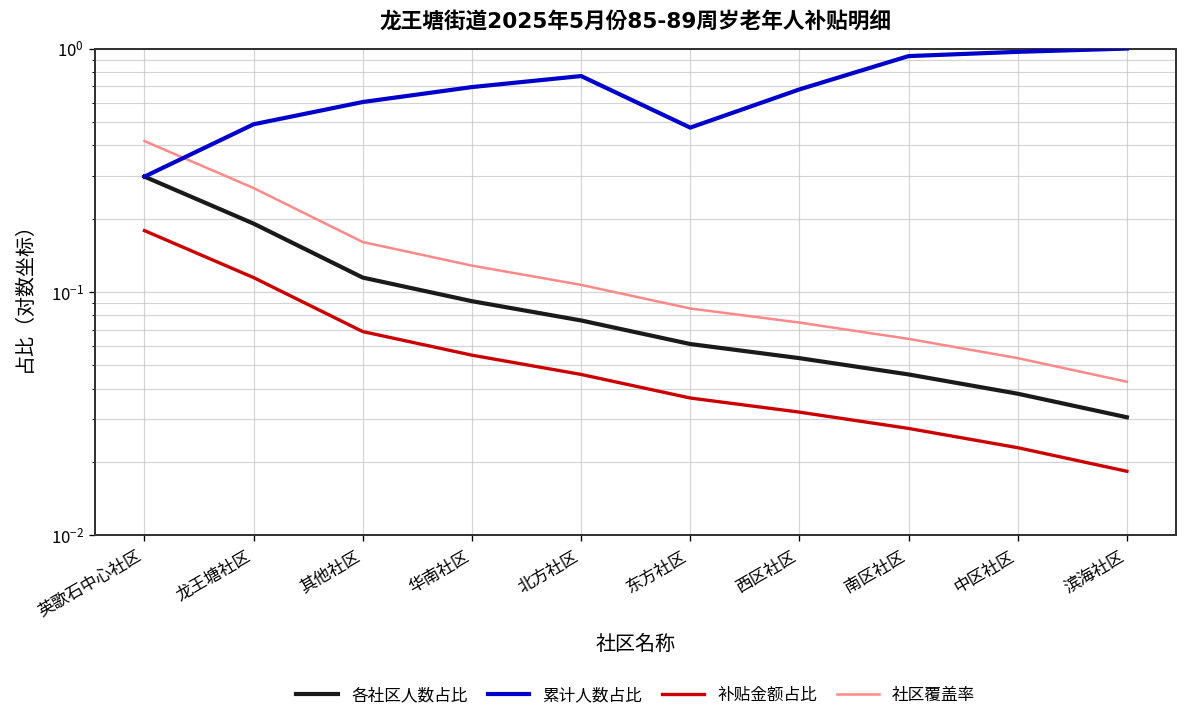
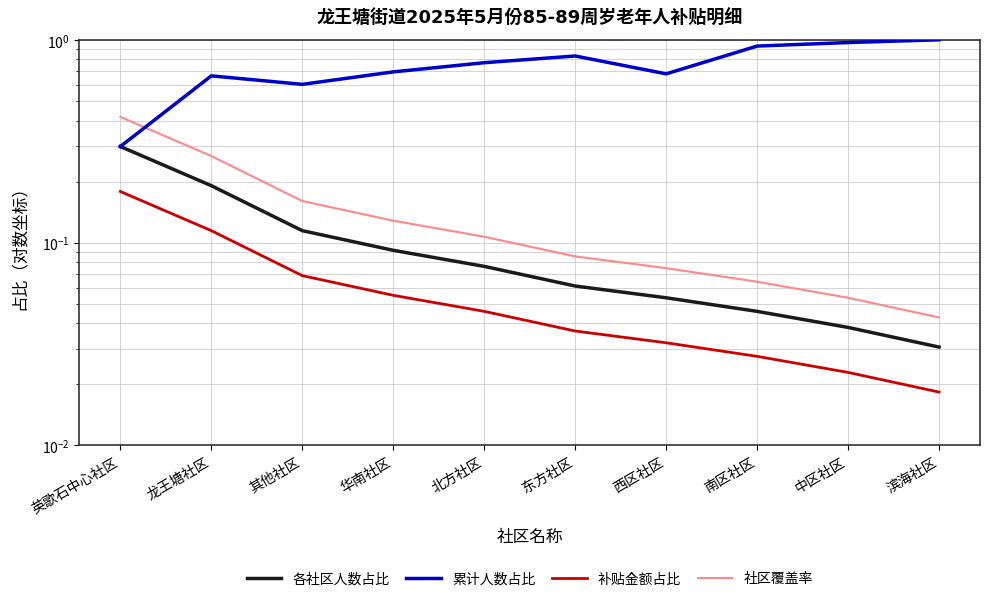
  {
    "各社区人数占比": {
      "龙王塘社区": 0.19,
      "其他社区": 0.11,
      "华南社区": 0.09,
      "北方社区": 0.076,
      "东方社区": 0.06,
      "西区社区": 0.053,
      "南区社区": 0.046,
      "中区社区": 0.038,
      "滨海社区": 0.03
    },
    "累计人数占比": {
-     "龙王塘社区": 0.49,
+     "龙王塘社区": 0.66,
      "其他社区": 0.60,
      "华南社区": 0.69,
      "北方社区": 0.77,
-     "东方社区": 0.47,
+     "东方社区": 0.83,
      "西区社区": 0.68,
      "南区社区": 0.9,
      "中区社区": 1.0,
      "滨海社区": 1.0
    },
    "补贴金额占比": {
      "英歌石中心社区": 0.18,
      "龙王塘社区": 0.11,
      "其他社区": 0.07,
      "华南社区": 0.055,
      "北方社区": 0.046,
      "东方社区": 0.037,
      "西区社区": 0.032,
      "南区社区": 0.027,
      "中区社区": 0.023,
      "滨海社区": 0.018
    },
    "社区覆盖率": {
      "英歌石中心社区": 0.42,
      "龙王塘社区": 0.27,
      "其他社区": 0.16,
      "华南社区": 0.13,
      "北方社区": 0.11,
      "东方社区": 0.085,
      "西区社区": 0.075,
      "南区社区": 0.064,
      "中区社区": 0.053,
      "滨海社区": 0.043
    }
  }
